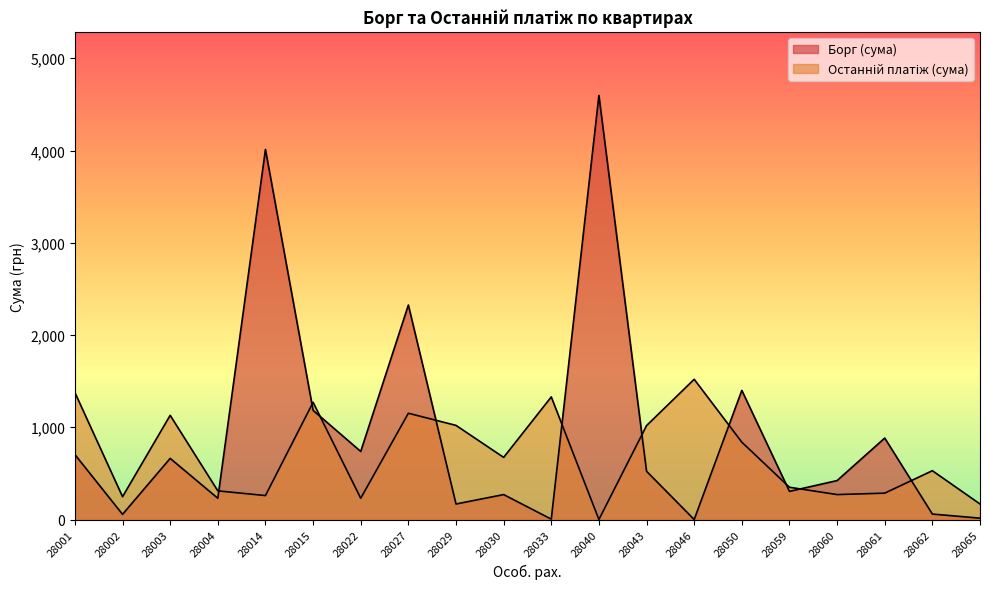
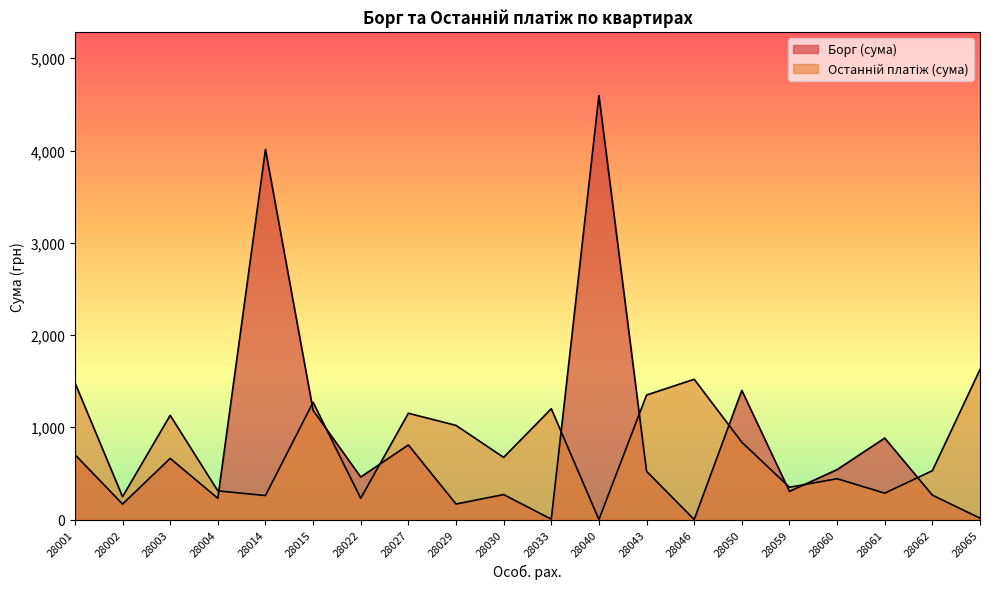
  {
    "Борг (сума)": {
      "28001": "700",
-     "28002": "100",
+     "28002": "200",
      "28003": "700",
      "28004": "200",
      "28014": "4,000",
      "28015": "1,200",
-     "28022": "700",
-     "28027": "2,300",
+     "28022": "500",
+     "28027": "800",
      "28029": "200",
      "28030": "300",
      "28033": "0",
      "28040": "4,600",
      "28043": "500",
      "28046": "0",
      "28050": "1,400",
      "28059": "300",
-     "28060": "400",
+     "28060": "500",
      "28061": "900",
-     "28062": "100",
+     "28062": "300",
      "28065": "0"
    },
    "Останній платіж (сума)": {
-     "28001": "1,400",
+     "28001": "1,500",
      "28002": "200",
      "28003": "1,100",
      "28004": "300",
      "28014": "300",
      "28015": "1,300",
      "28022": "200",
      "28027": "1,200",
      "28029": "1,000",
      "28030": "700",
-     "28033": "1,300",
+     "28033": "1,200",
      "28040": "0",
-     "28043": "1,000",
+     "28043": "1,300",
      "28046": "1,500",
      "28050": "800",
      "28059": "300",
-     "28060": "300",
+     "28060": "400",
      "28061": "300",
      "28062": "500",
-     "28065": "200"
+     "28065": "1,600"
    }
  }
